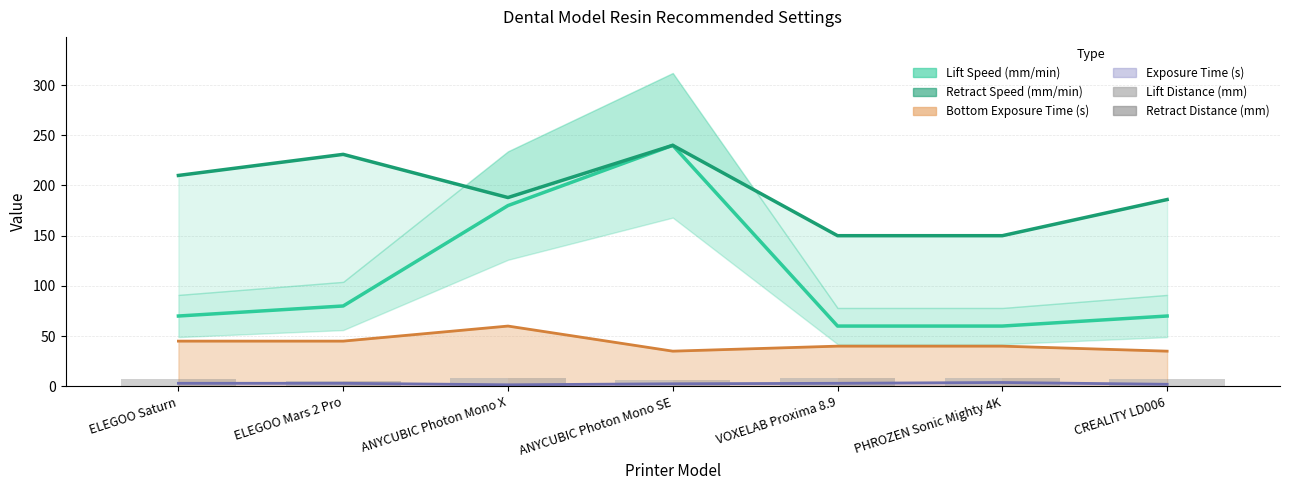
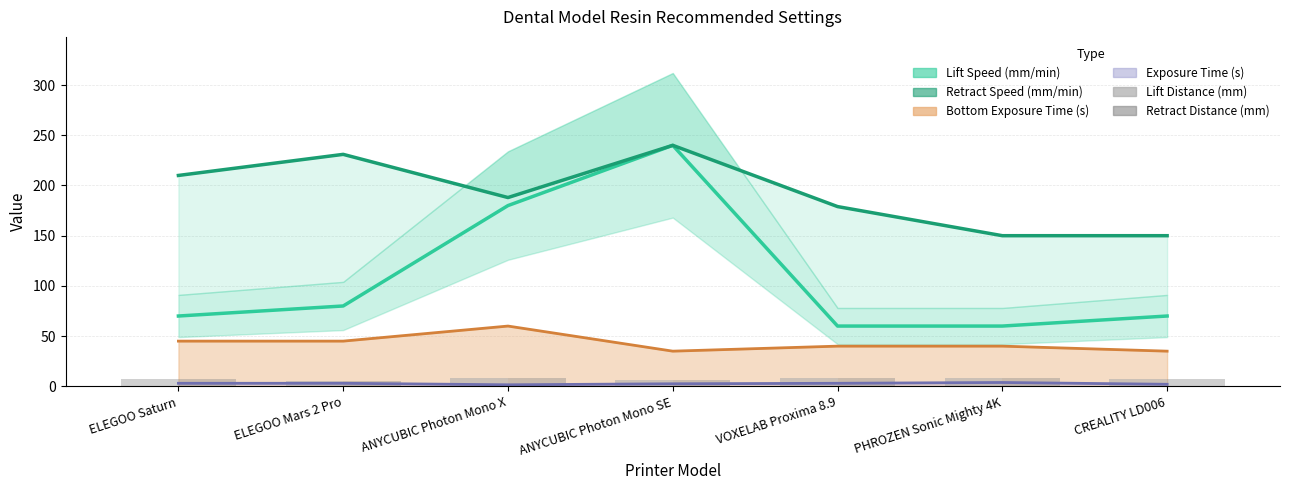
  {
    "Retract Speed (mm/min)": {
      "ANYCUBIC Photon Mono X": 188,
-     "VOXELAB Proxima 8.9": 150,
-     "CREALITY LD006": 186
+     "VOXELAB Proxima 8.9": 179,
+     "CREALITY LD006": 150
    }
  }
